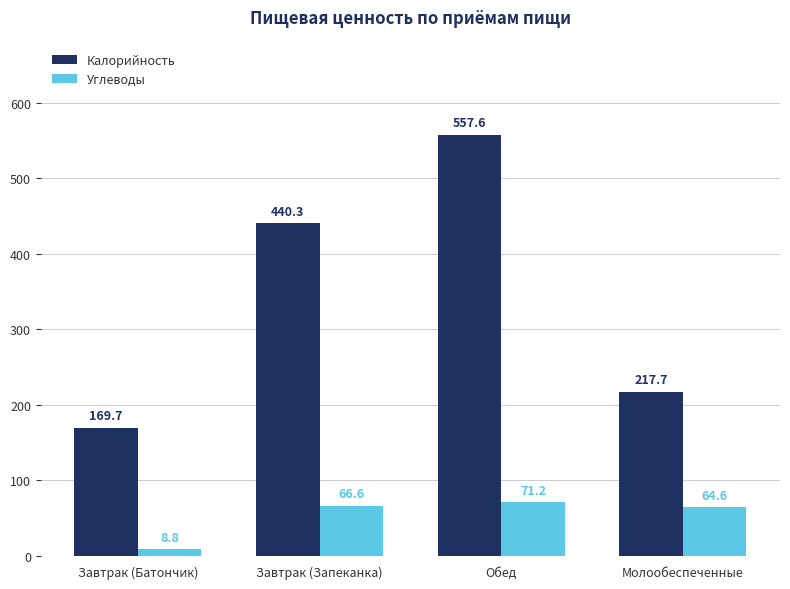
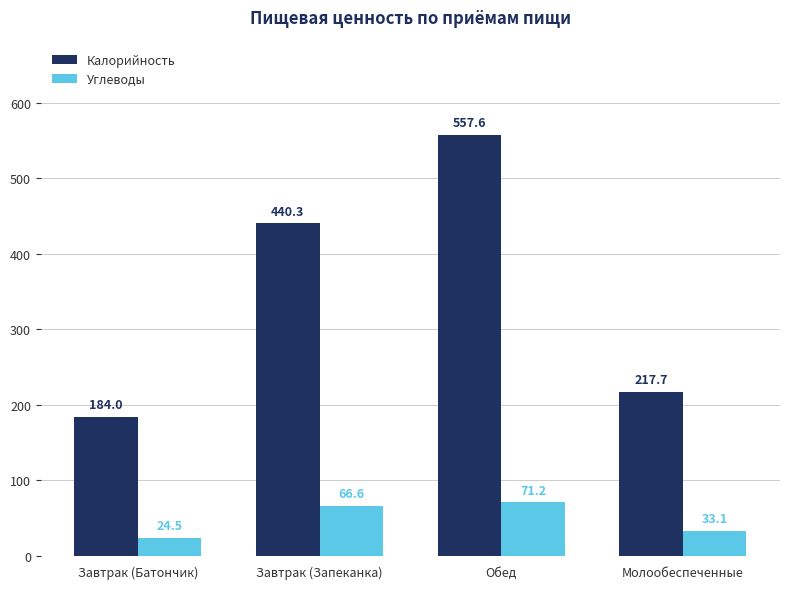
  {
    "Калорийность": {
-     "Завтрак (Батончик)": 169.7,
+     "Завтрак (Батончик)": 184.0,
      "Завтрак (Запеканка)": 440.3,
      "Обед": 557.6,
      "Молообеспеченные": 217.7
    },
    "Углеводы": {
-     "Завтрак (Батончик)": 8.8,
+     "Завтрак (Батончик)": 24.5,
      "Завтрак (Запеканка)": 66.6,
      "Обед": 71.2,
-     "Молообеспеченные": 64.6
+     "Молообеспеченные": 33.1
    }
  }
